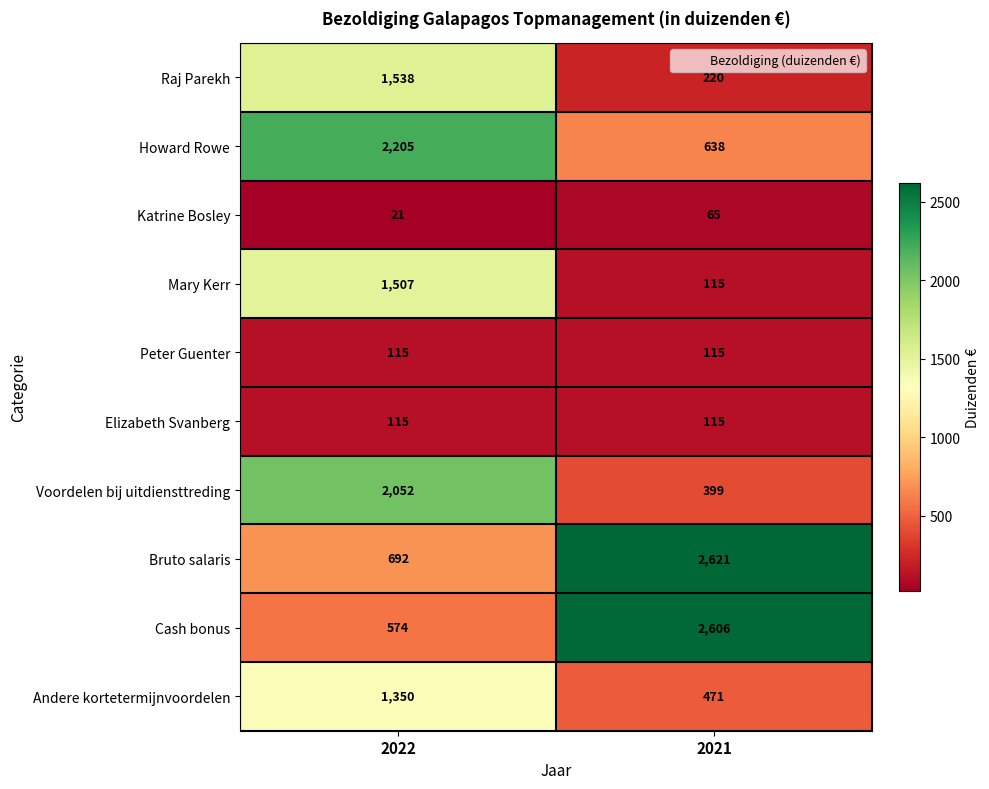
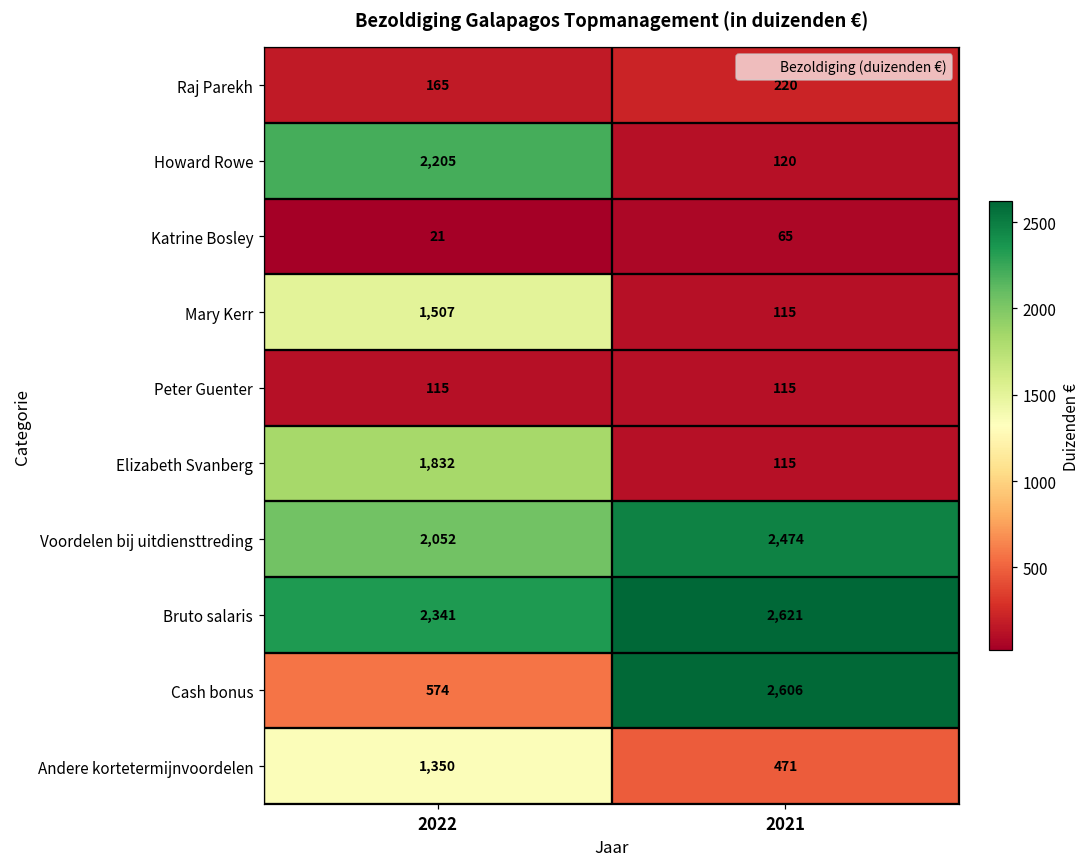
  {
    "Raj Parekh": {
-     "2022": "1,538"
+     "2022": "165"
    },
    "Howard Rowe": {
      "2022": "2,205",
-     "2021": "638"
+     "2021": "120"
    },
    "Katrine Bosley": {
      "2022": "21",
      "2021": "65"
    },
    "Mary Kerr": {
      "2022": "1,507",
      "2021": "115"
    },
    "Peter Guenter": {
      "2022": "115",
      "2021": "115"
    },
    "Elizabeth Svanberg": {
-     "2022": "115",
+     "2022": "1,832",
      "2021": "115"
    },
    "Voordelen bij uitdiensttreding": {
      "2022": "2,052",
-     "2021": "399"
+     "2021": "2,474"
    },
    "Bruto salaris": {
-     "2022": "692",
+     "2022": "2,341",
      "2021": "2,621"
    },
    "Cash bonus": {
      "2022": "574",
      "2021": "2,606"
    },
    "Andere kortetermijnvoordelen": {
      "2022": "1,350",
      "2021": "471"
    }
  }
